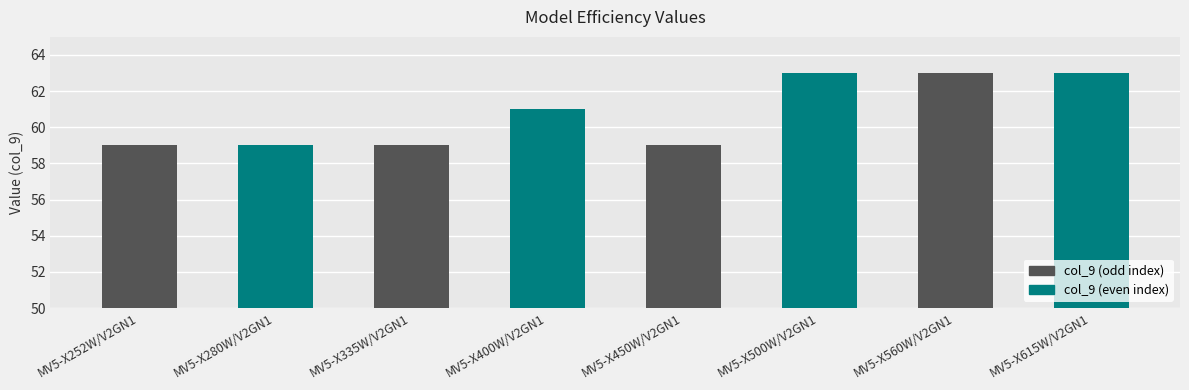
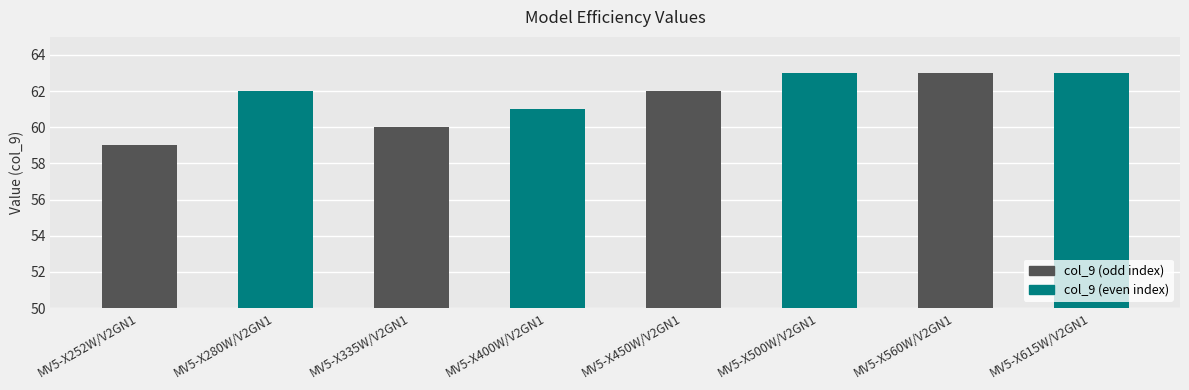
  {
    "MV5-X252W/V2GN1": 59,
-   "MV5-X280W/V2GN1": 59,
-   "MV5-X335W/V2GN1": 59,
+   "MV5-X280W/V2GN1": 62,
+   "MV5-X335W/V2GN1": 60,
    "MV5-X400W/V2GN1": 61,
-   "MV5-X450W/V2GN1": 59,
+   "MV5-X450W/V2GN1": 62,
    "MV5-X500W/V2GN1": 63,
    "MV5-X560W/V2GN1": 63,
    "MV5-X615W/V2GN1": 63
  }
